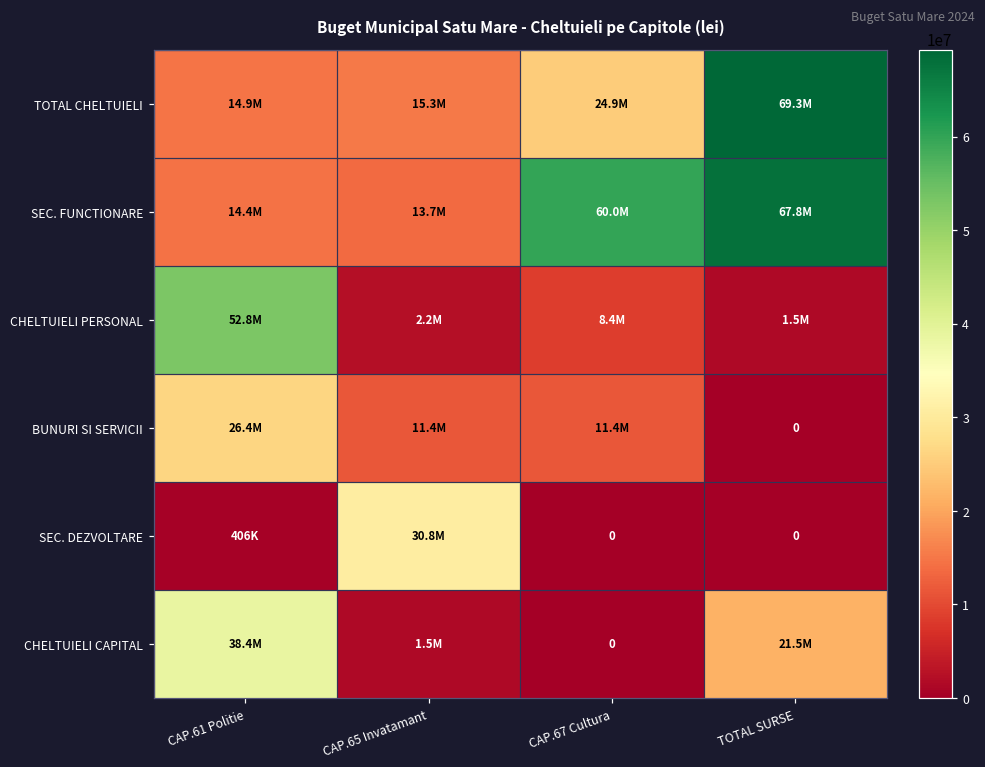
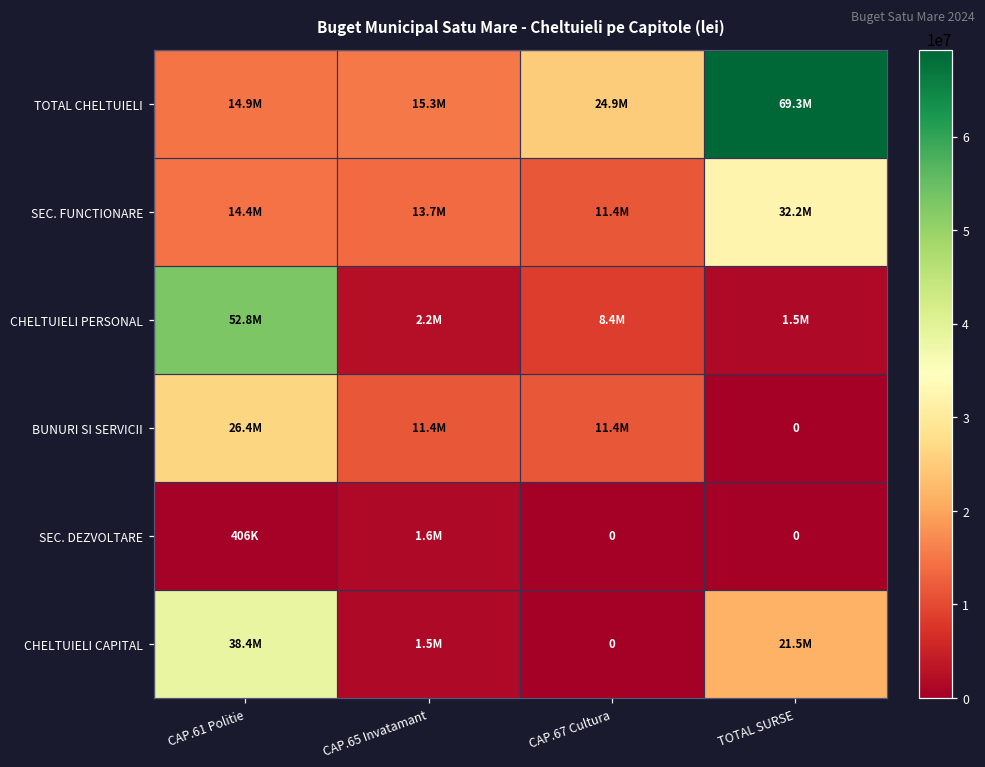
  {
    "TOTAL CHELTUIELI": {
      "CAP.61 Politie": "14.9M",
      "CAP.65 Invatamant": "15.3M",
      "CAP.67 Cultura": "24.9M",
      "TOTAL SURSE": "69.3M"
    },
    "SEC. FUNCTIONARE": {
      "CAP.61 Politie": "14.4M",
      "CAP.65 Invatamant": "13.7M",
-     "CAP.67 Cultura": "60.0M",
-     "TOTAL SURSE": "67.8M"
+     "CAP.67 Cultura": "11.4M",
+     "TOTAL SURSE": "32.2M"
    },
    "CHELTUIELI PERSONAL": {
      "CAP.61 Politie": "52.8M",
      "CAP.65 Invatamant": "2.2M",
      "CAP.67 Cultura": "8.4M",
      "TOTAL SURSE": "1.5M"
    },
    "BUNURI SI SERVICII": {
      "CAP.61 Politie": "26.4M",
      "CAP.65 Invatamant": "11.4M",
      "CAP.67 Cultura": "11.4M",
      "TOTAL SURSE": "0"
    },
    "SEC. DEZVOLTARE": {
      "CAP.61 Politie": "406K",
-     "CAP.65 Invatamant": "30.8M",
+     "CAP.65 Invatamant": "1.6M",
      "CAP.67 Cultura": "0",
      "TOTAL SURSE": "0"
    },
    "CHELTUIELI CAPITAL": {
      "CAP.61 Politie": "38.4M",
      "CAP.65 Invatamant": "1.5M",
      "CAP.67 Cultura": "0",
      "TOTAL SURSE": "21.5M"
    }
  }
